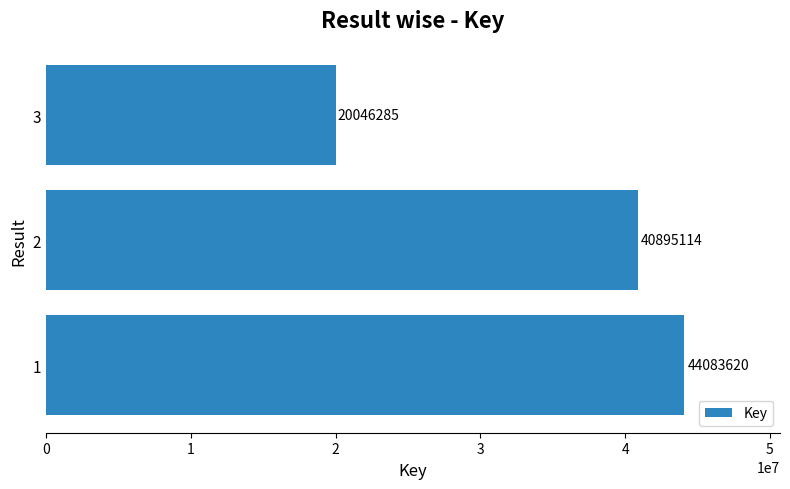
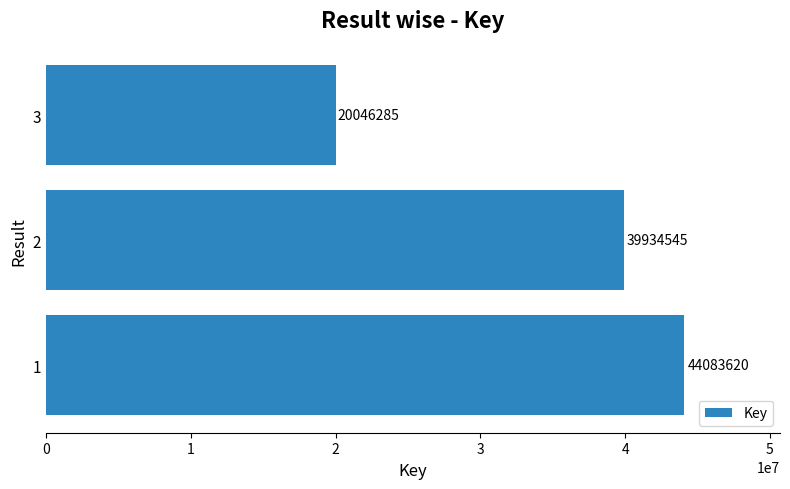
  {
    "3": 20046285,
-   "2": 40895114,
+   "2": 39934545,
    "1": 44083620
  }
